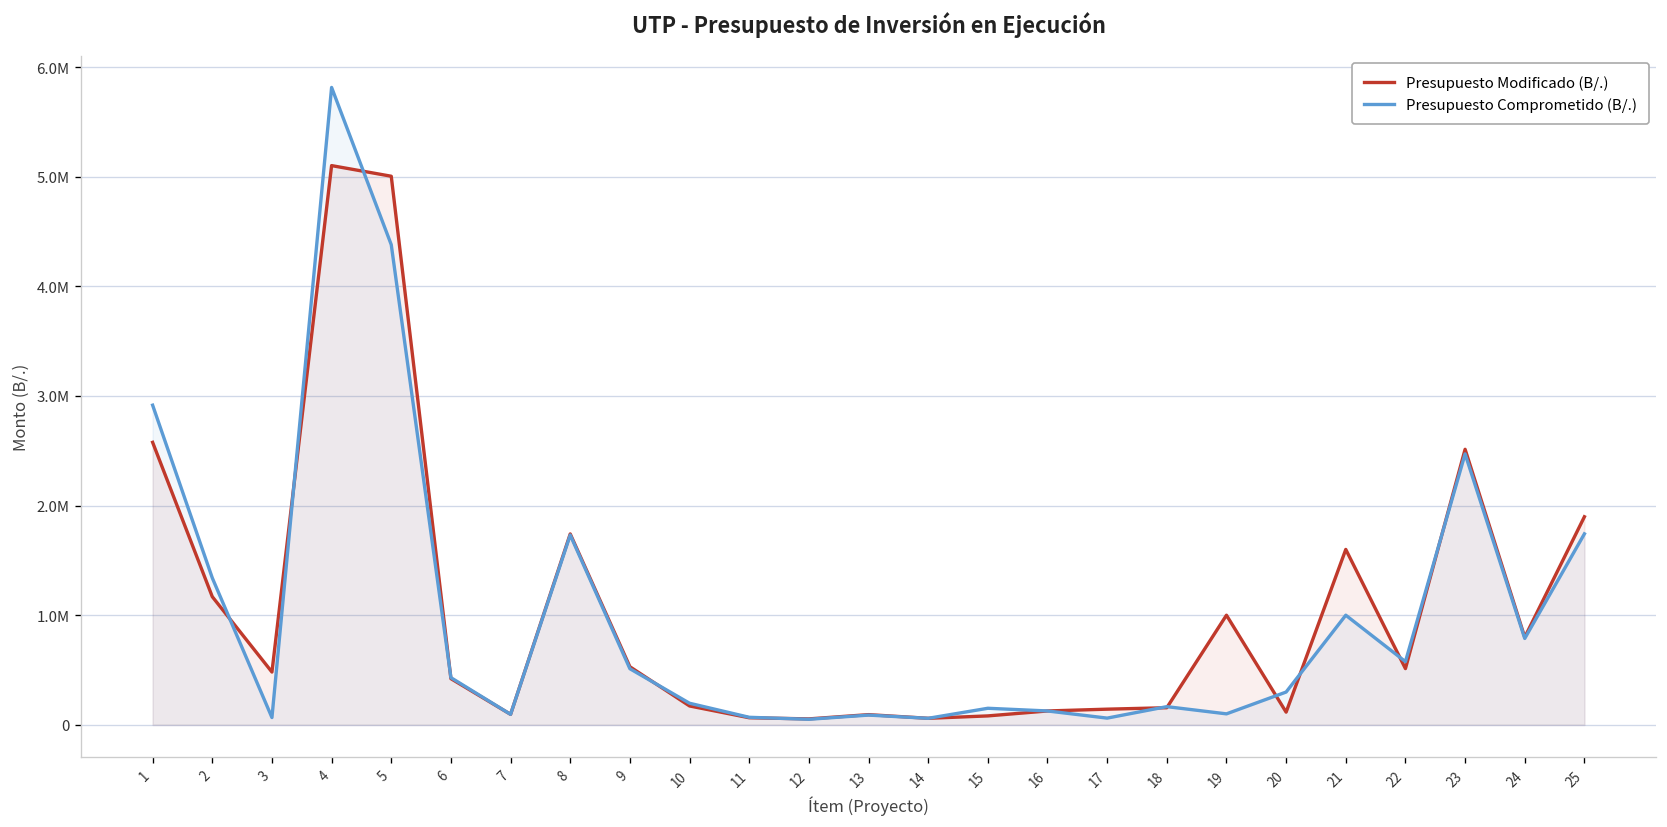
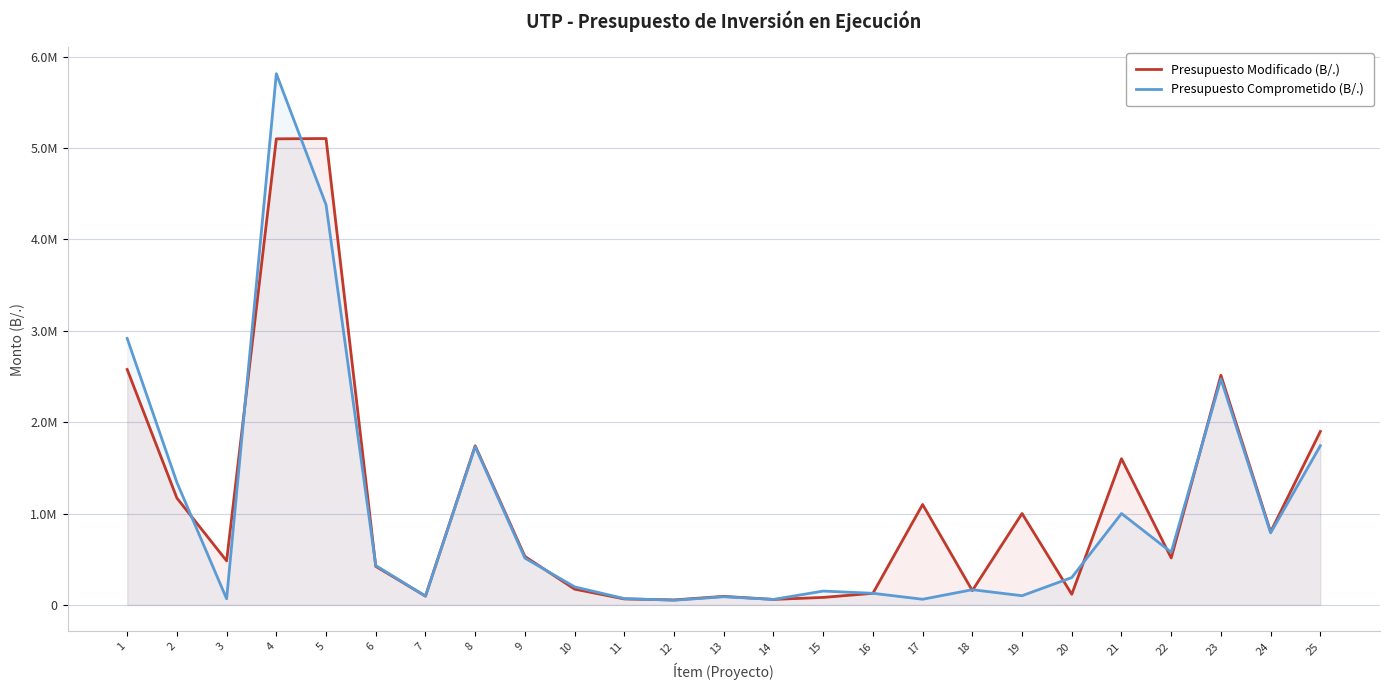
  {
    "Presupuesto Modificado (B/.)": {
      "1": 2600000,
      "2": 1200000,
      "3": 500000,
      "4": 5100000,
-     "5": 5000000,
+     "5": 5100000,
      "15": 100000,
-     "17": 100000,
+     "17": 1100000,
      "19": 1000000,
      "20": 100000,
      "21": 1600000,
      "22": 500000,
      "23": 2500000,
      "25": 1900000
    },
    "Presupuesto Comprometido (B/.)": {
      "1": 2900000,
      "2": 1300000,
      "3": 100000,
      "4": 5800000,
      "5": 4400000,
      "15": 200000,
      "17": 100000,
      "19": 100000,
      "20": 300000,
      "21": 1000000,
      "22": 600000,
      "23": 2500000,
      "25": 1700000
    }
  }
